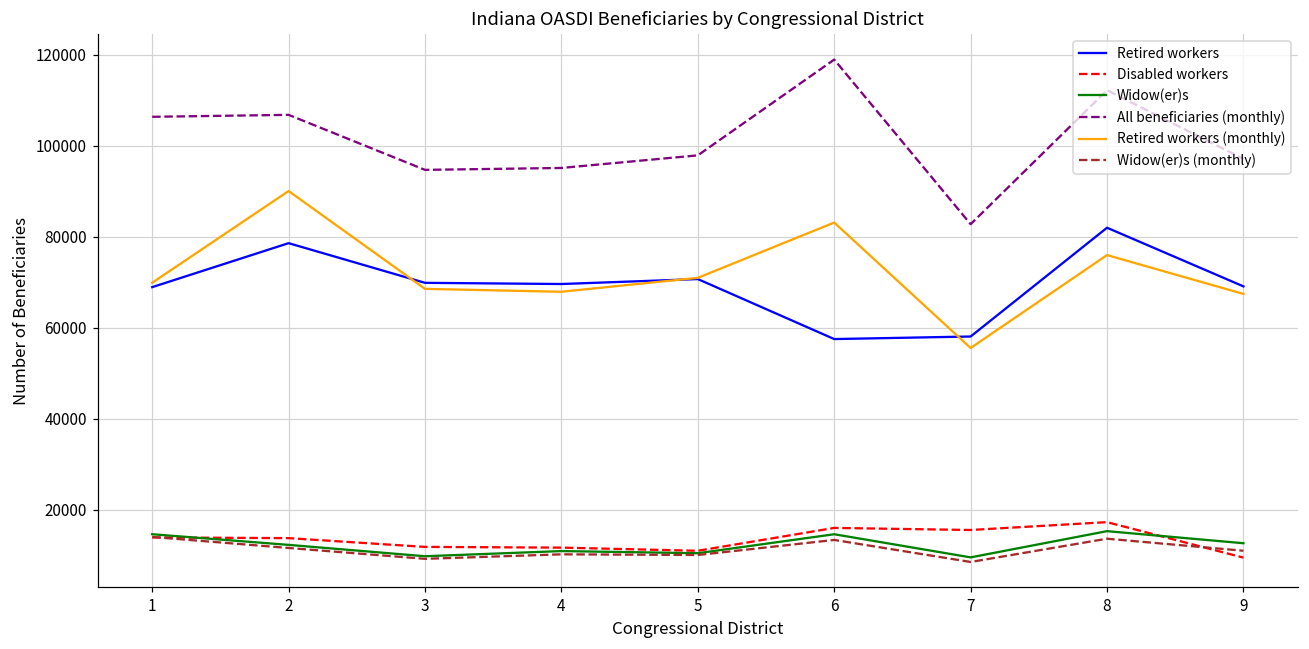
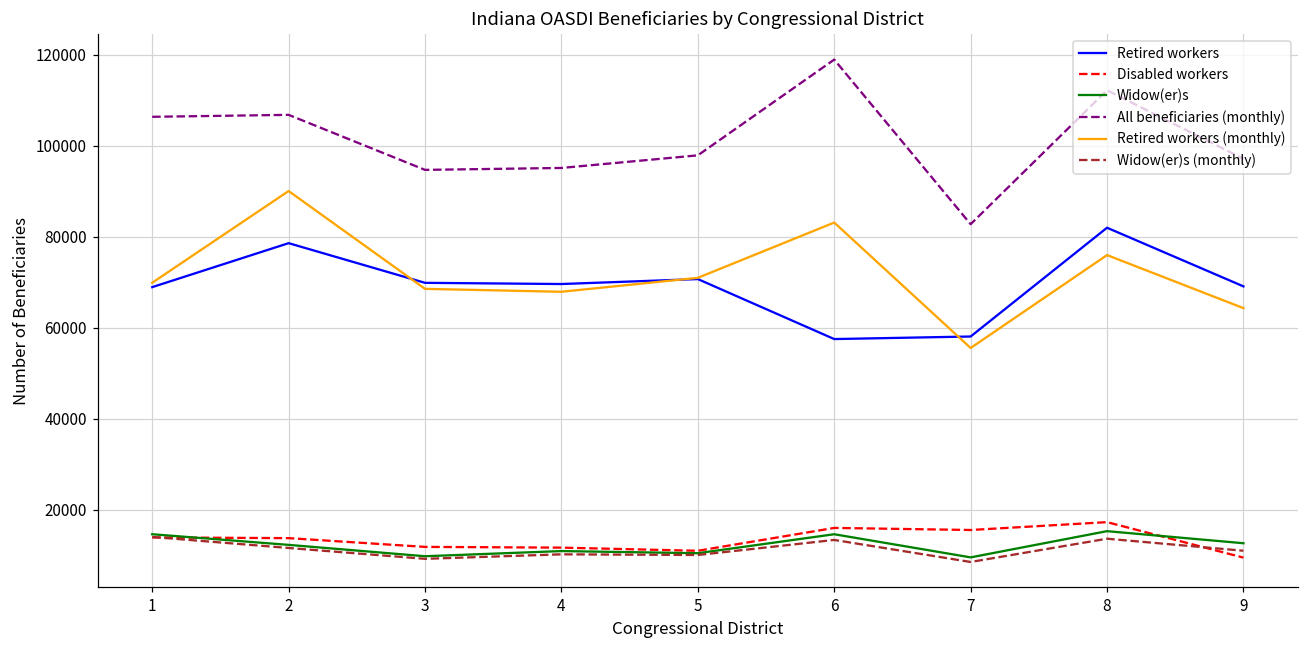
  {
    "Retired workers": {
      "1": 69000,
      "2": 79000,
      "3": 70000,
      "4": 70000,
      "6": 57000,
      "7": 58000,
      "8": 82000,
      "9": 69000
    },
    "Disabled workers": {
      "2": 14000,
      "3": 12000,
      "4": 12000,
      "6": 16000,
      "7": 16000,
      "8": 17000,
      "9": 9000
    },
    "Widow(er)s": {
      "2": 12000,
      "4": 11000,
      "6": 15000,
      "7": 9000,
      "8": 15000,
      "9": 13000
    },
    "All beneficiaries (monthly)": {
      "1": 106000,
      "2": 107000,
      "3": 95000,
      "4": 95000,
      "5": 98000,
      "6": 119000,
      "7": 83000
    },
    "Retired workers (monthly)": {
      "1": 70000,
      "2": 90000,
      "3": 69000,
      "4": 68000,
      "6": 83000,
      "7": 56000,
      "8": 76000,
-     "9": 67000
+     "9": 64000
    },
    "Widow(er)s (monthly)": {
      "2": 12000,
      "4": 10000,
      "6": 13000,
      "7": 8000,
      "8": 14000,
      "9": 11000
    }
  }
